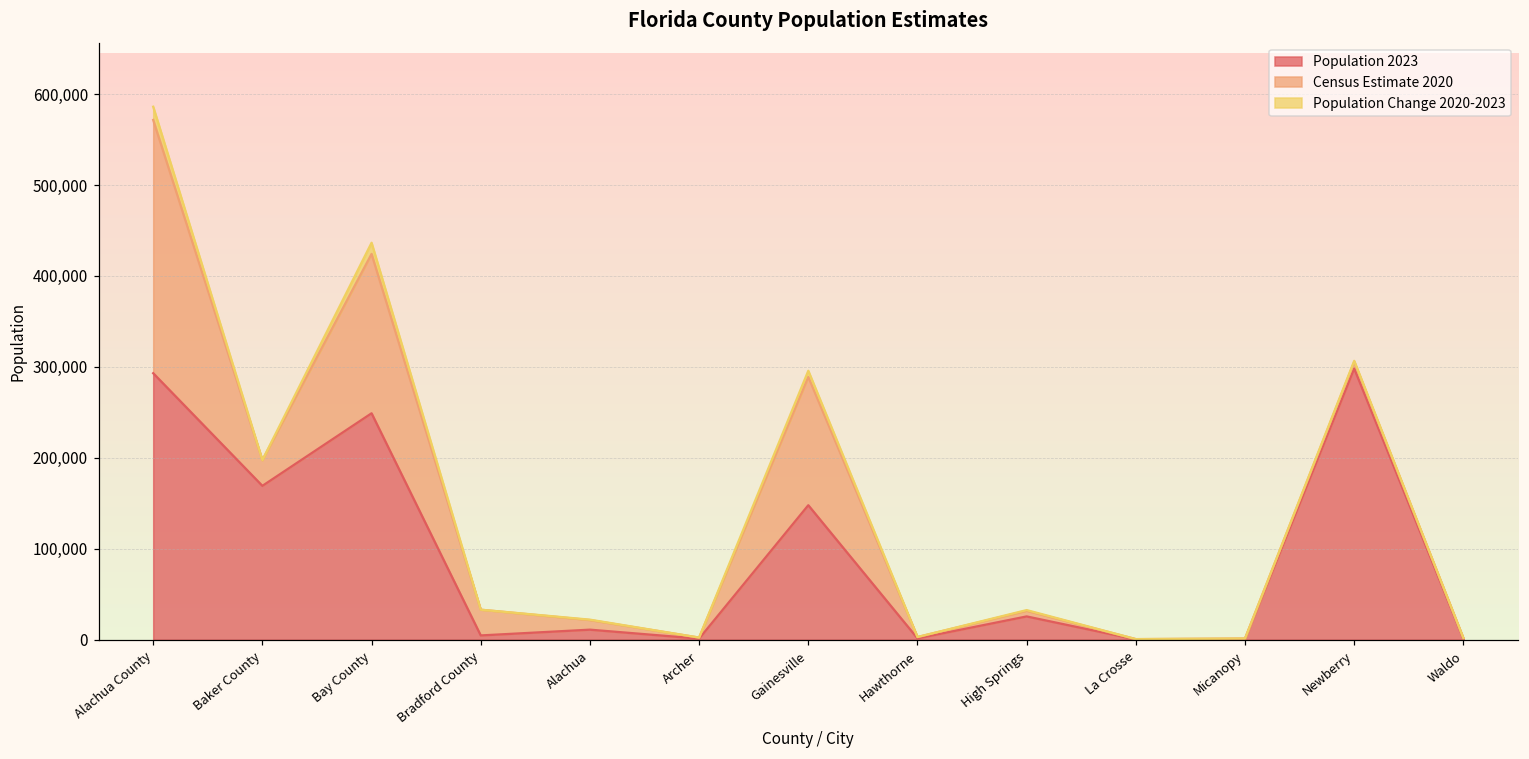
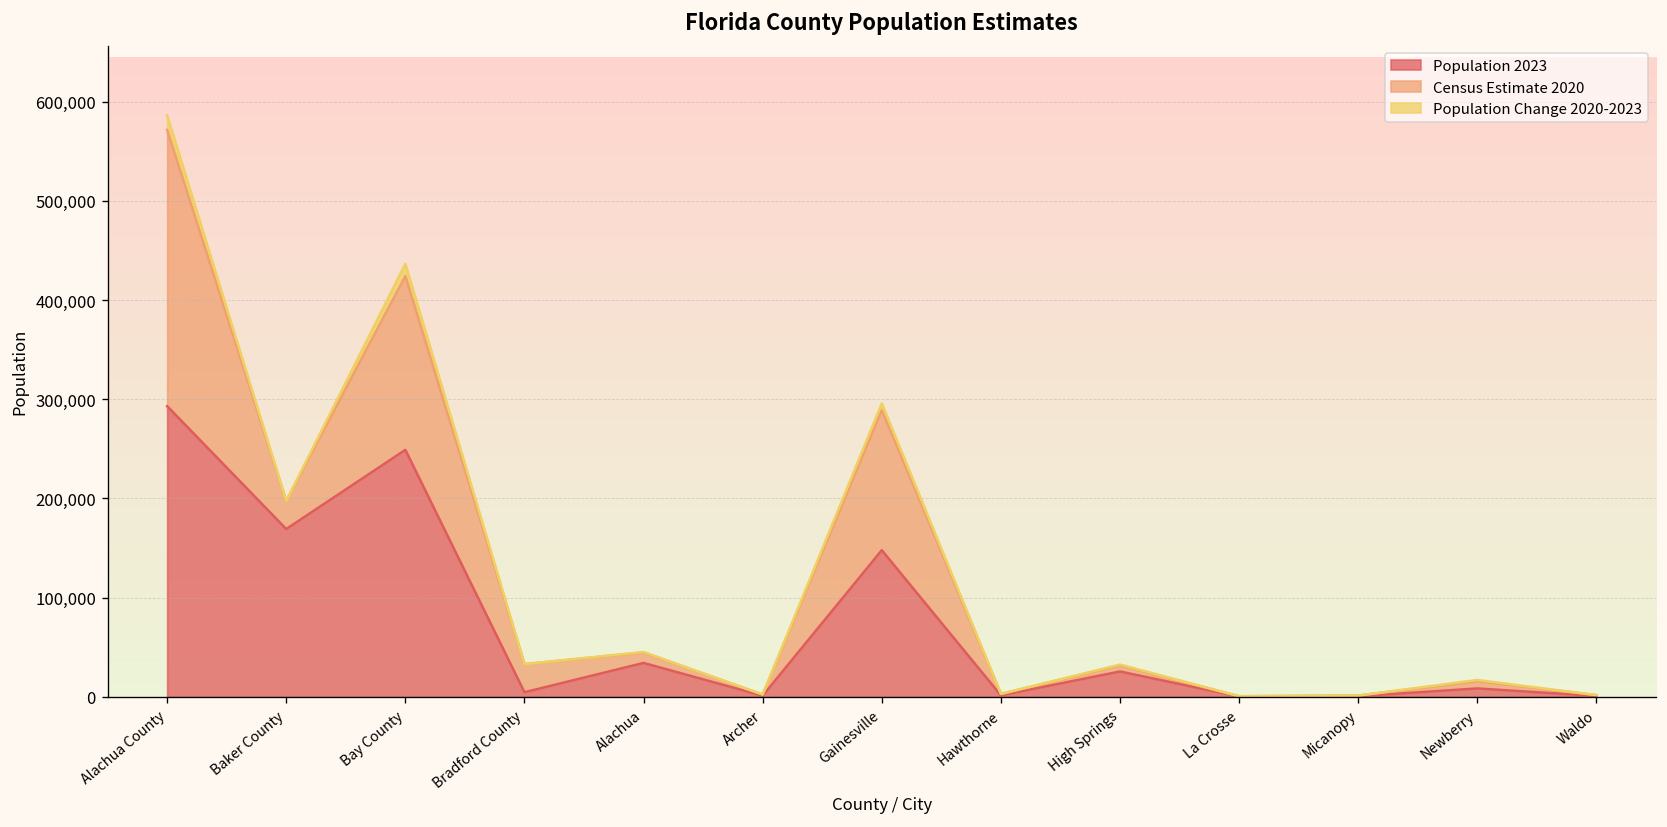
  {
    "Population 2023": {
      "Alachua County": "290,000",
      "Baker County": "170,000",
      "Bay County": "250,000",
      "Bradford County": "0",
-     "Alachua": "10,000",
+     "Alachua": "30,000",
      "Gainesville": "150,000",
      "High Springs": "30,000",
-     "Newberry": "300,000"
+     "Newberry": "10,000"
    }
  }
